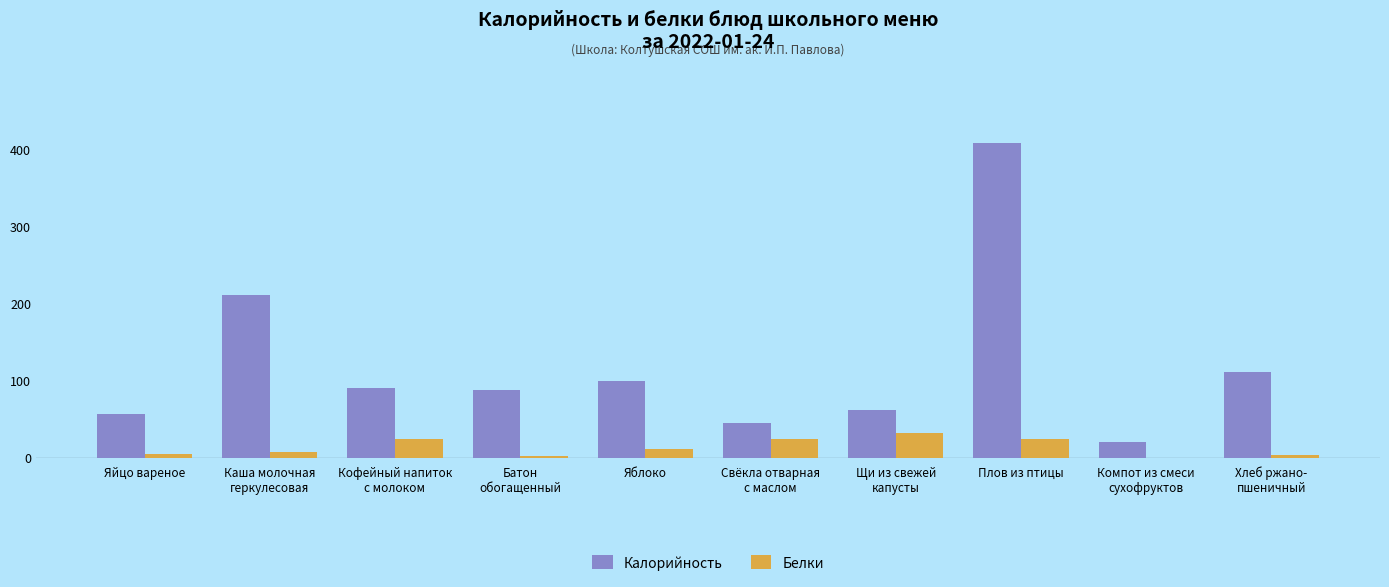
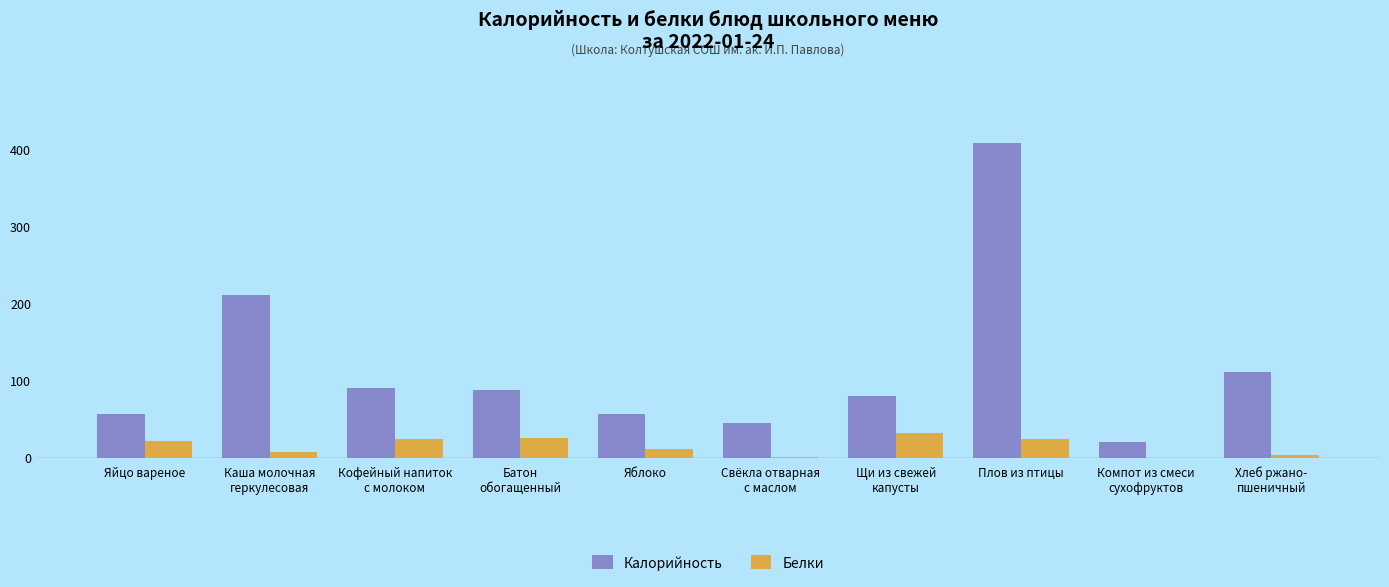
  {
    "Калорийность": {
      "Яйцо вареное": 60,
      "Каша молочная геркулесовая": 210,
      "Кофейный напиток с молоком": 90,
      "Батон обогащенный": 90,
-     "Яблоко": 100,
+     "Яблоко": 60,
      "Свёкла отварная с маслом": 50,
-     "Щи из свежей капусты": 60,
+     "Щи из свежей капусты": 80,
      "Плов из птицы": 410,
      "Компот из смеси сухофруктов": 20,
      "Хлеб ржано- пшеничный": 110
    },
    "Белки": {
-     "Яйцо вареное": 0,
+     "Яйцо вареное": 20,
      "Каша молочная геркулесовая": 10,
      "Кофейный напиток с молоком": 20,
-     "Батон обогащенный": 0,
+     "Батон обогащенный": 30,
      "Яблоко": 10,
-     "Свёкла отварная с маслом": 20,
+     "Свёкла отварная с маслом": 0,
      "Щи из свежей капусты": 30,
      "Плов из птицы": 20,
      "Хлеб ржано- пшеничный": 0
    }
  }
